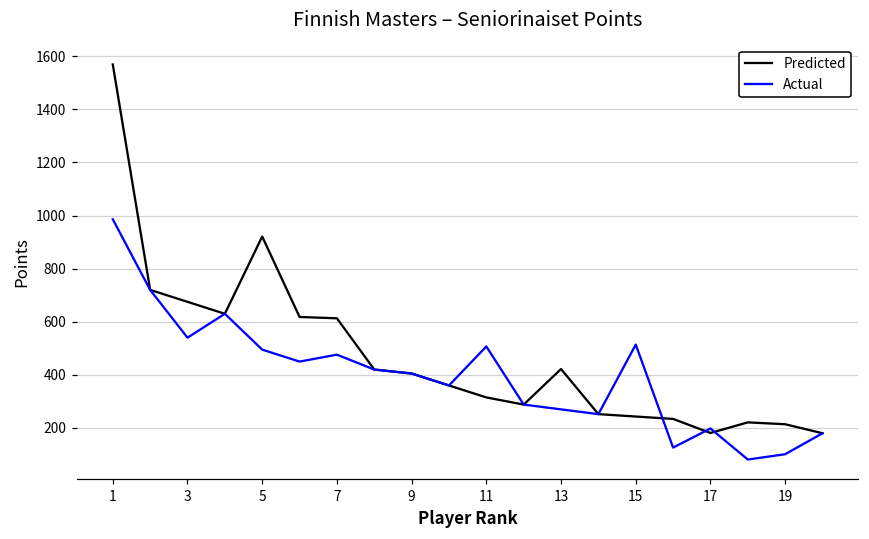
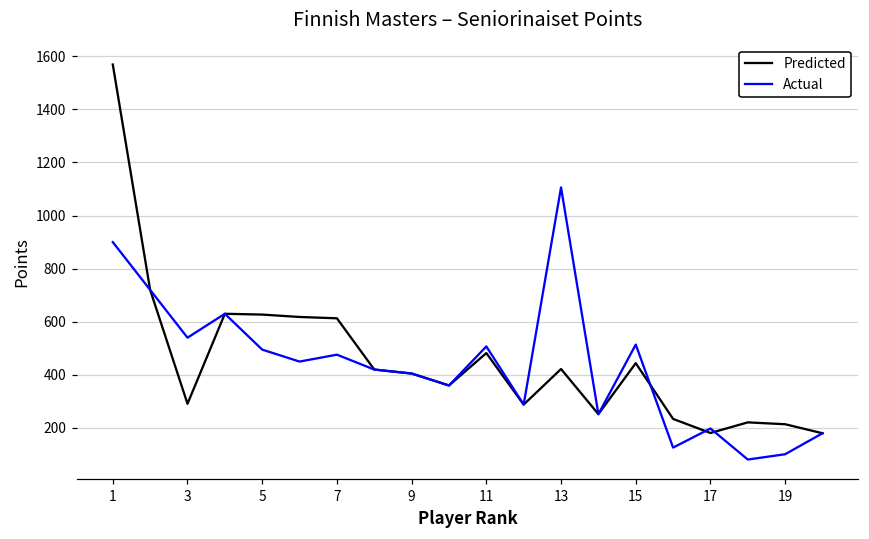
  {
    "Predicted": {
      "1": 1570,
-     "3": 680,
-     "5": 920,
+     "3": 290,
+     "5": 630,
      "7": 610,
-     "11": 320,
+     "11": 480,
      "13": 420,
-     "15": 240,
+     "15": 440,
      "17": 180,
      "19": 210
    },
    "Actual": {
-     "1": 990,
+     "1": 900,
      "3": 540,
      "5": 500,
      "7": 480,
      "11": 510,
-     "13": 270,
+     "13": 1110,
      "15": 510,
      "17": 200,
      "19": 100
    }
  }
